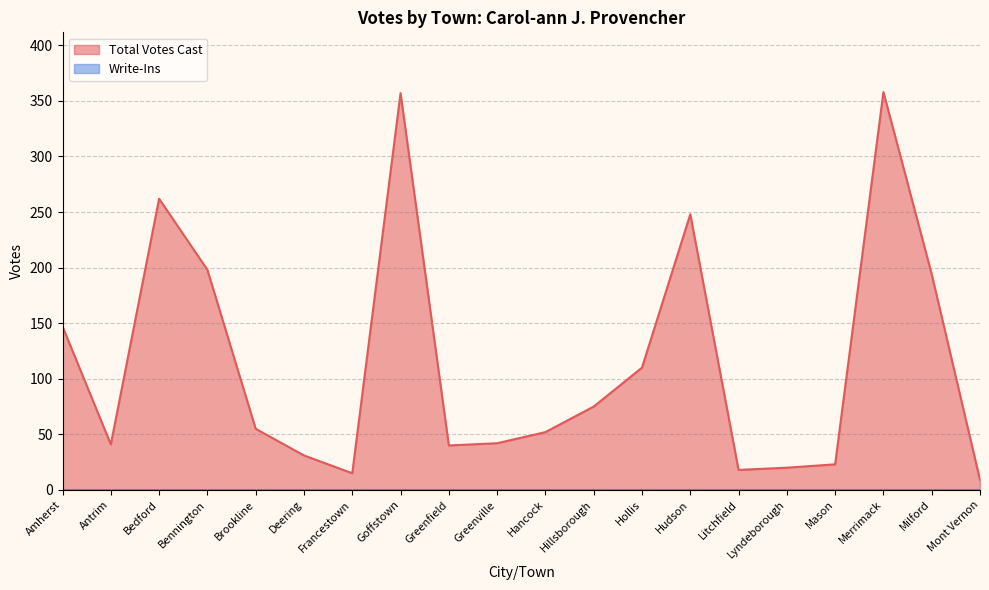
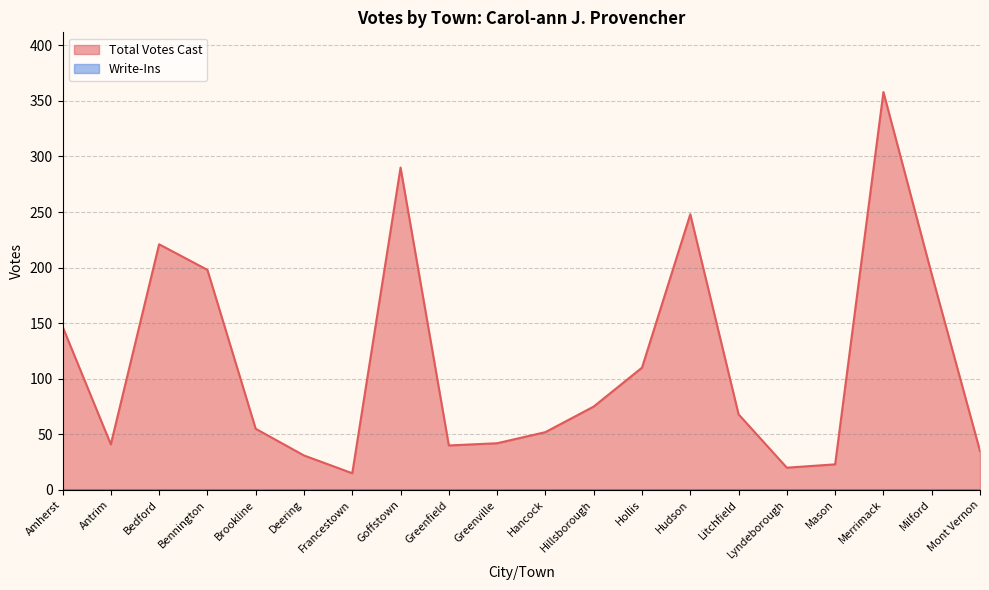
  {
    "Total Votes Cast": {
      "Amherst": 147,
      "Antrim": 41,
-     "Bedford": 262,
+     "Bedford": 221,
      "Bennington": 198,
      "Brookline": 55,
      "Deering": 31,
      "Francestown": 15,
-     "Goffstown": 357,
+     "Goffstown": 290,
      "Greenfield": 40,
      "Greenville": 42,
      "Hancock": 52,
      "Hillsborough": 75,
      "Hollis": 110,
      "Hudson": 248,
-     "Litchfield": 18,
+     "Litchfield": 68,
      "Lyndeborough": 20,
      "Mason": 23,
      "Merrimack": 358,
      "Milford": 194,
-     "Mont Vernon": 9
+     "Mont Vernon": 35
    },
    "Write-Ins": {
      "Amherst": 0,
      "Antrim": 0,
      "Bedford": 0,
      "Bennington": 0,
      "Brookline": 0,
      "Deering": 0,
      "Francestown": 0,
      "Goffstown": 0,
      "Greenfield": 0,
      "Greenville": 0,
      "Hancock": 0,
      "Hillsborough": 0,
      "Hollis": 0,
      "Hudson": 0,
      "Litchfield": 0,
      "Lyndeborough": 0,
      "Mason": 0,
      "Merrimack": 0,
      "Milford": 0,
      "Mont Vernon": 0
    }
  }
